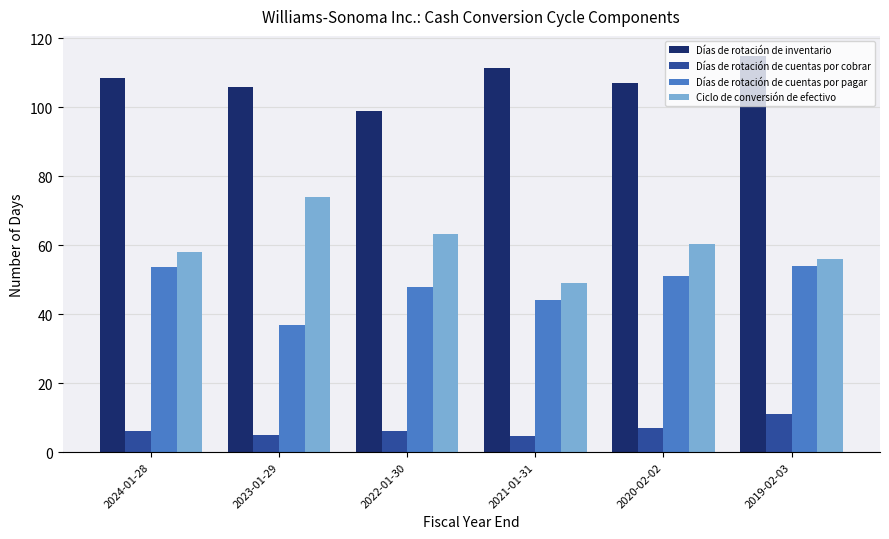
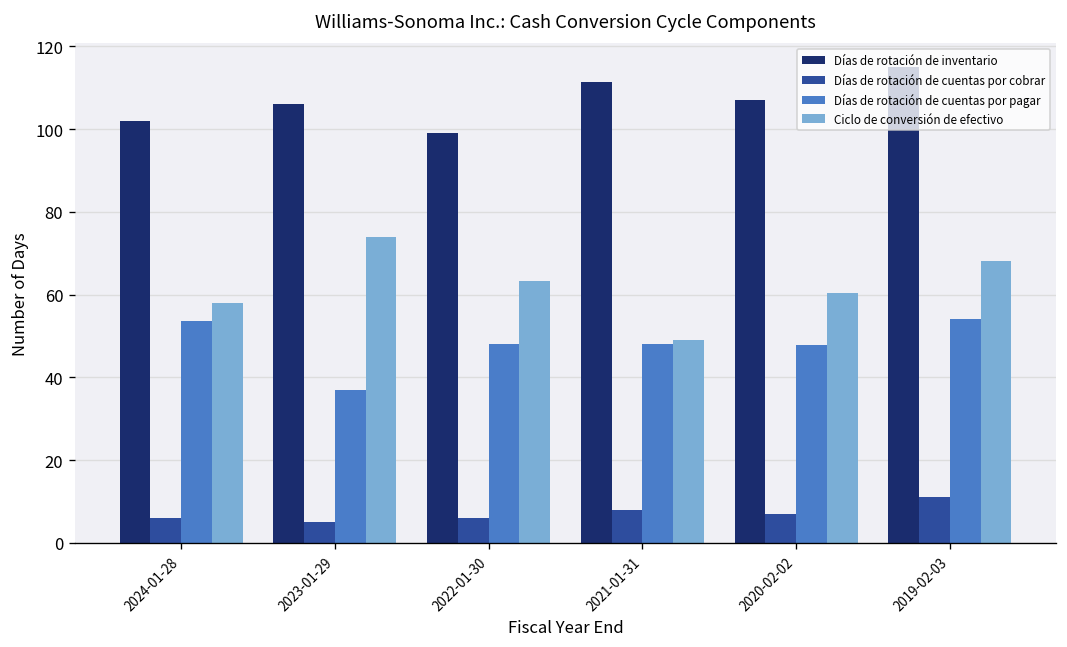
  {
    "Días de rotación de inventario": {
-     "2024-01-28": 108,
+     "2024-01-28": 102,
      "2023-01-29": 106,
      "2022-01-30": 99,
      "2021-01-31": 112,
      "2020-02-02": 107
    },
    "Días de rotación de cuentas por cobrar": {
      "2024-01-28": 6,
      "2023-01-29": 5,
      "2022-01-30": 6,
-     "2021-01-31": 5,
+     "2021-01-31": 8,
      "2020-02-02": 7,
      "2019-02-03": 11
    },
    "Días de rotación de cuentas por pagar": {
      "2024-01-28": 54,
      "2023-01-29": 37,
      "2022-01-30": 48,
-     "2021-01-31": 44,
-     "2020-02-02": 51,
+     "2021-01-31": 48,
+     "2020-02-02": 48,
      "2019-02-03": 54
    },
    "Ciclo de conversión de efectivo": {
      "2024-01-28": 58,
      "2023-01-29": 74,
      "2022-01-30": 63,
      "2021-01-31": 49,
      "2020-02-02": 61,
-     "2019-02-03": 56
+     "2019-02-03": 68
    }
  }
